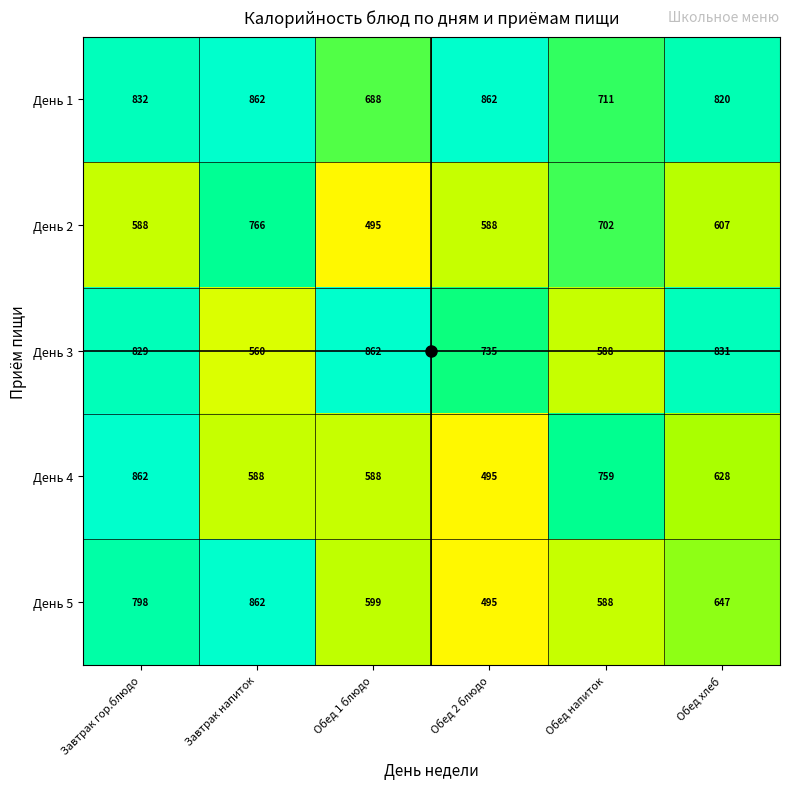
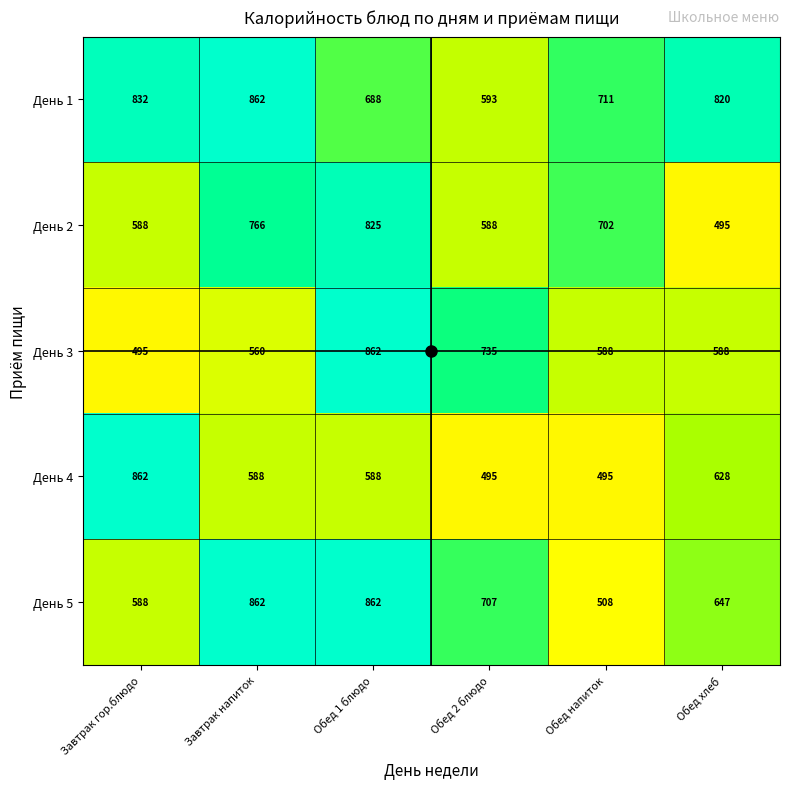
  {
    "День 1": {
      "Завтрак гор.блюдо": 832,
      "Завтрак напиток": 862,
      "Обед 1 блюдо": 688,
-     "Обед 2 блюдо": 862,
+     "Обед 2 блюдо": 593,
      "Обед напиток": 711,
      "Обед хлеб": 820
    },
    "День 2": {
      "Завтрак гор.блюдо": 588,
      "Завтрак напиток": 766,
-     "Обед 1 блюдо": 495,
+     "Обед 1 блюдо": 825,
      "Обед 2 блюдо": 588,
      "Обед напиток": 702,
-     "Обед хлеб": 607
+     "Обед хлеб": 495
    },
    "День 3": {
-     "Завтрак гор.блюдо": 829,
+     "Завтрак гор.блюдо": 495,
      "Завтрак напиток": 560,
      "Обед 1 блюдо": 862,
      "Обед 2 блюдо": 735,
      "Обед напиток": 588,
-     "Обед хлеб": 831
+     "Обед хлеб": 588
    },
    "День 4": {
      "Завтрак гор.блюдо": 862,
      "Завтрак напиток": 588,
      "Обед 1 блюдо": 588,
      "Обед 2 блюдо": 495,
-     "Обед напиток": 759,
+     "Обед напиток": 495,
      "Обед хлеб": 628
    },
    "День 5": {
-     "Завтрак гор.блюдо": 798,
+     "Завтрак гор.блюдо": 588,
      "Завтрак напиток": 862,
-     "Обед 1 блюдо": 599,
-     "Обед 2 блюдо": 495,
-     "Обед напиток": 588,
+     "Обед 1 блюдо": 862,
+     "Обед 2 блюдо": 707,
+     "Обед напиток": 508,
      "Обед хлеб": 647
    }
  }
